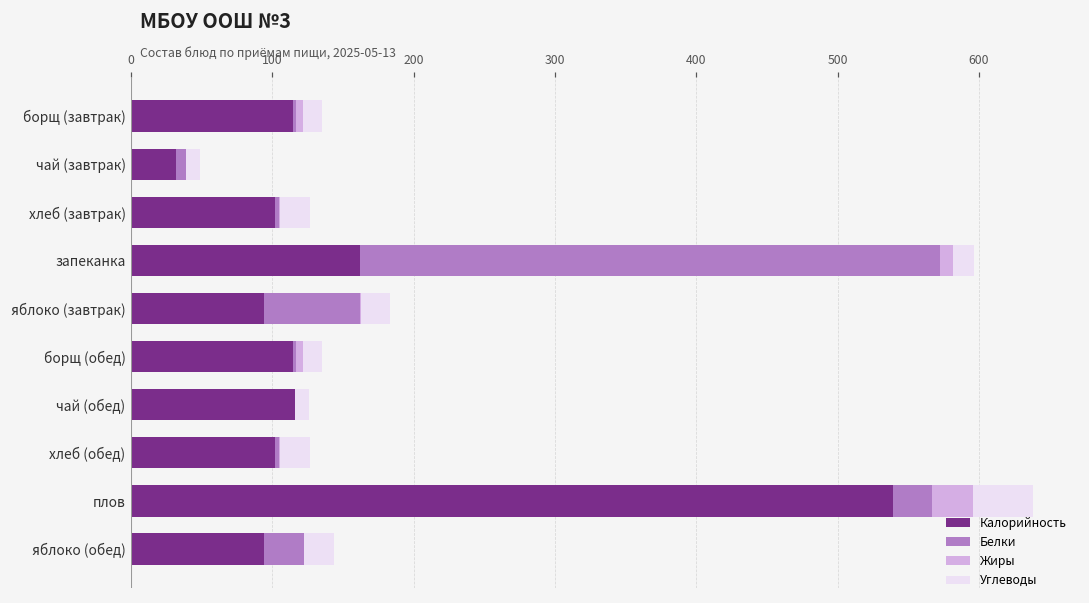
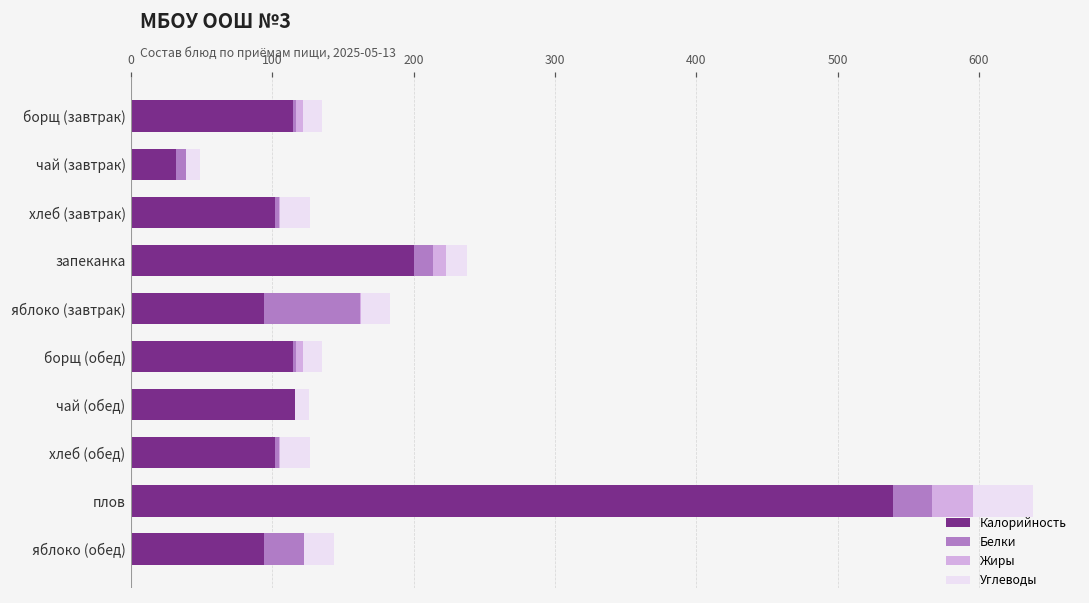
  {
    "Калорийность": {
      "борщ (завтрак)": 115,
      "чай (завтрак)": 32,
      "хлеб (завтрак)": 102,
-     "запеканка": 162,
+     "запеканка": 200,
      "яблоко (завтрак)": 94,
      "борщ (обед)": 115,
      "чай (обед)": 116,
      "хлеб (обед)": 102,
      "плов": 539,
      "яблоко (обед)": 94
    },
    "Белки": {
      "борщ (завтрак)": 2,
      "чай (завтрак)": 7,
      "хлеб (завтрак)": 3,
-     "запеканка": 410,
+     "запеканка": 13,
      "яблоко (завтрак)": 68,
      "борщ (обед)": 2,
      "хлеб (обед)": 3,
      "плов": 28,
      "яблоко (обед)": 28
    }
  }
